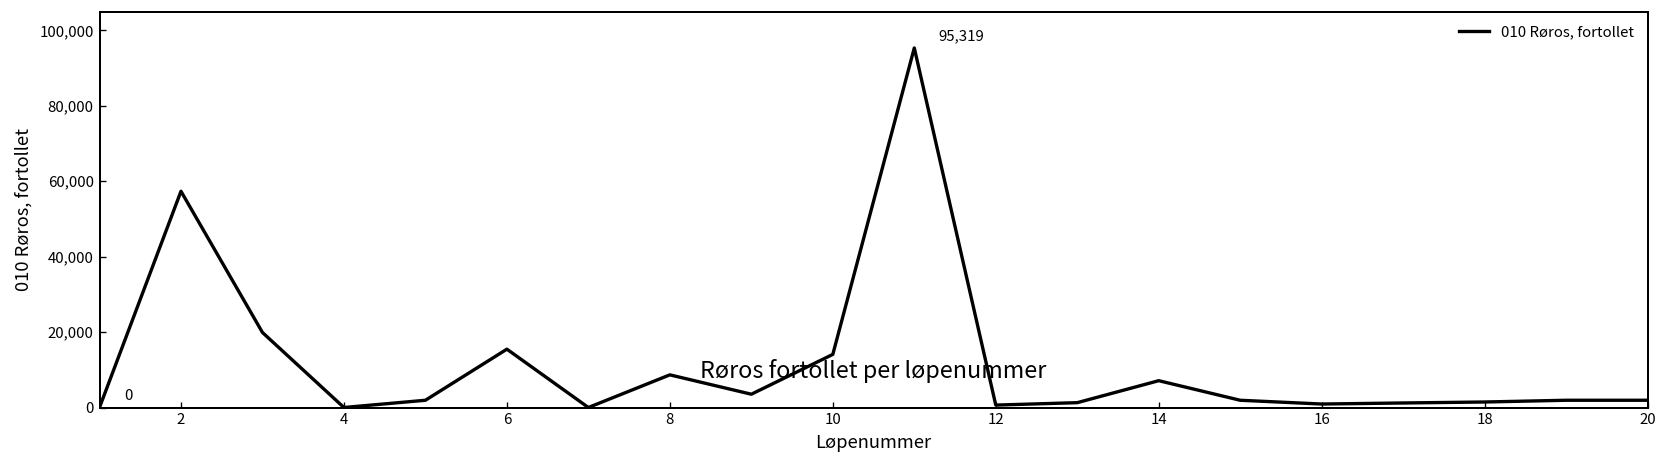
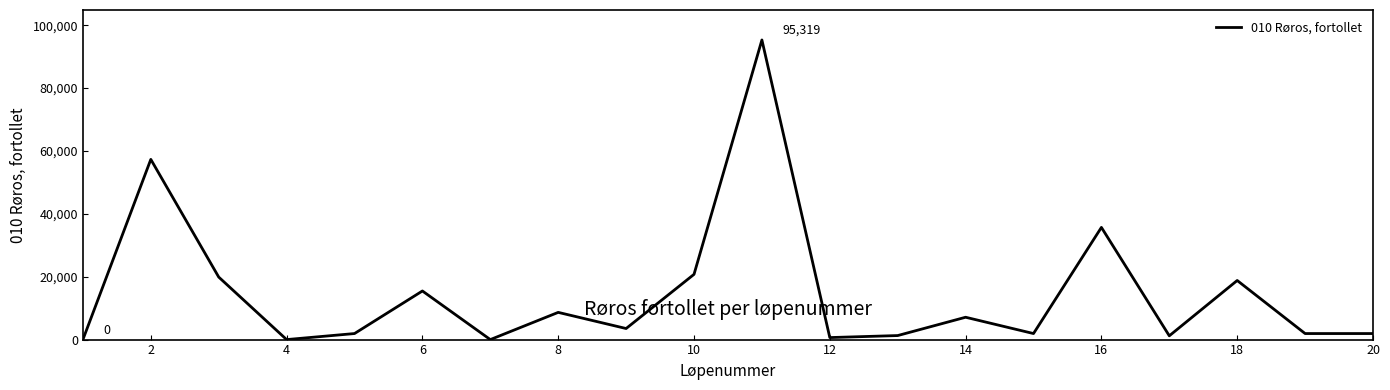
  {
    "2": "57,000",
    "4": "0",
    "6": "15,000",
    "8": "9,000",
-   "10": "14,000",
+   "10": "21,000",
    "12": "1,000",
    "14": "7,000",
-   "16": "1,000",
-   "18": "1,000",
+   "16": "36,000",
+   "18": "19,000",
    "20": "2,000"
  }
